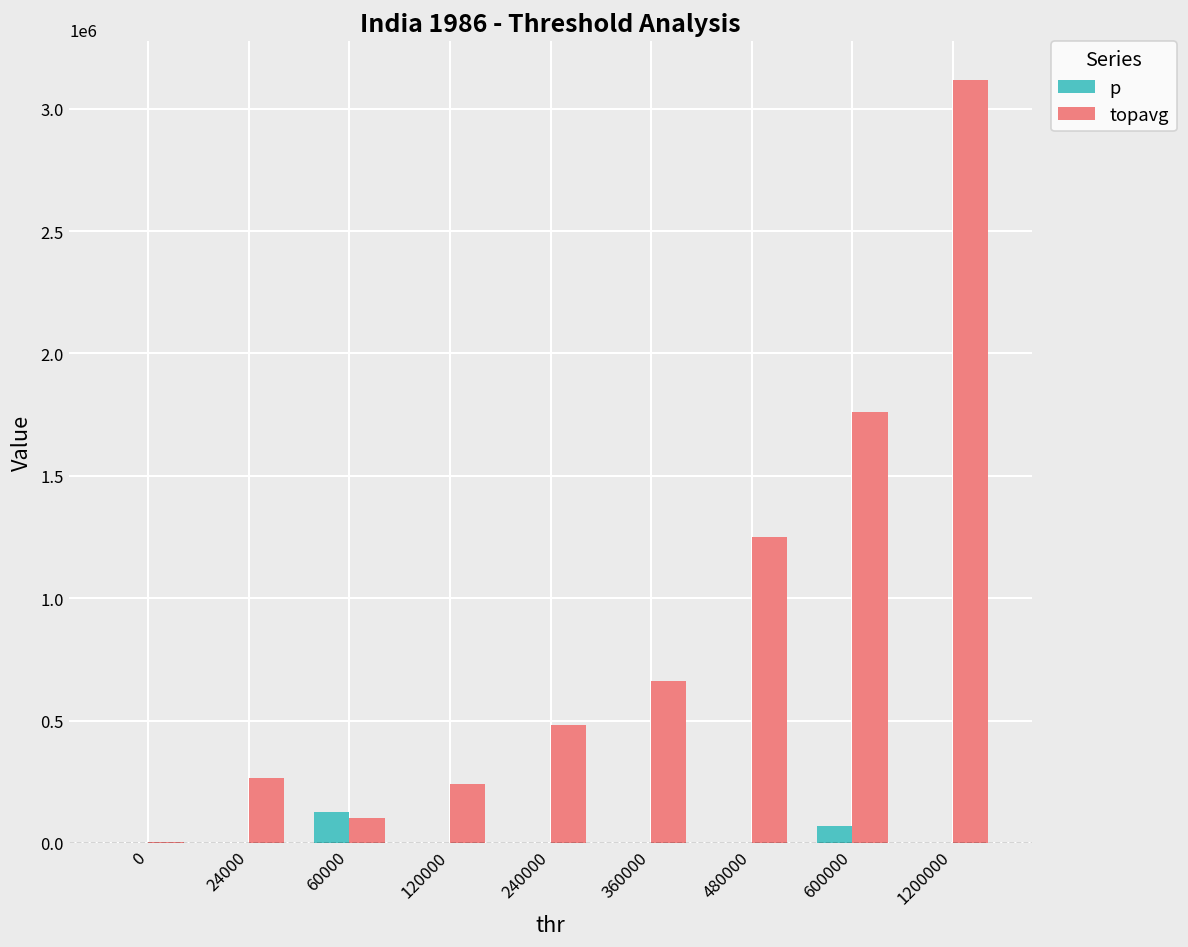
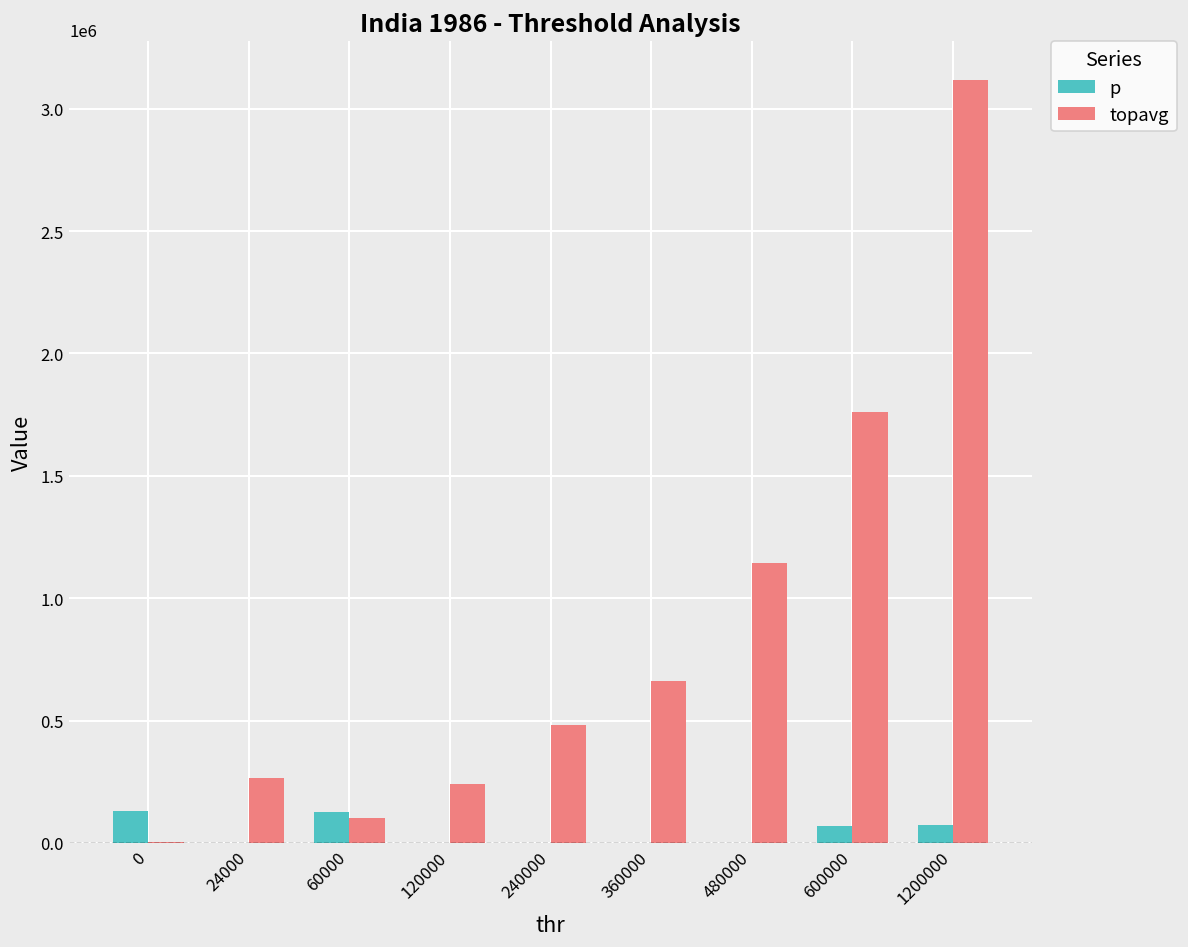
  {
    "p": {
-     "0": 0,
+     "0": 130000,
      "60000": 130000,
      "600000": 70000,
-     "1200000": 0
+     "1200000": 80000
    },
    "topavg": {
      "24000": 260000,
      "60000": 100000,
      "120000": 240000,
      "240000": 480000,
      "360000": 660000,
-     "480000": 1250000,
+     "480000": 1140000,
      "600000": 1760000,
      "1200000": 3120000
    }
  }
